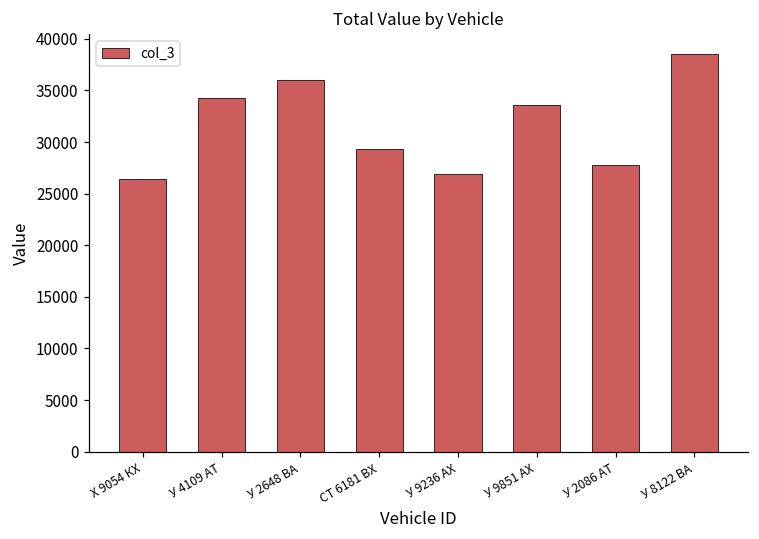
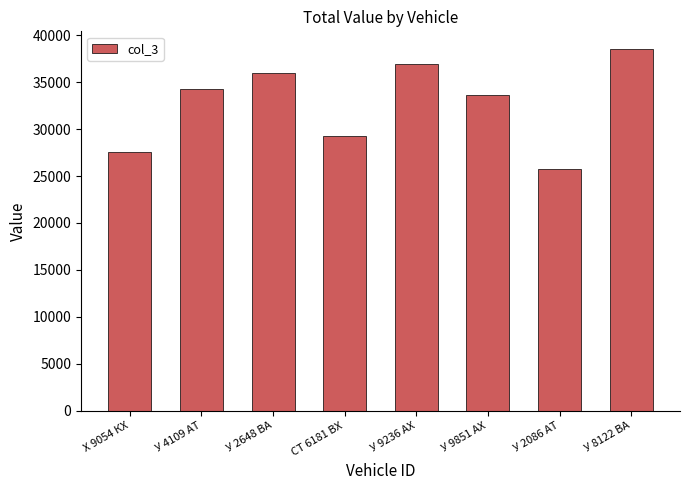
  {
-   "Х 9054 КХ": 26000,
+   "Х 9054 КХ": 28000,
    "У 4109 АТ": 34000,
    "У 2648 ВА": 36000,
    "СТ 6181 ВХ": 29000,
-   "У 9236 АХ": 27000,
+   "У 9236 АХ": 37000,
    "У 9851 АХ": 34000,
-   "У 2086 АТ": 28000,
+   "У 2086 АТ": 26000,
    "У 8122 ВА": 39000
  }
